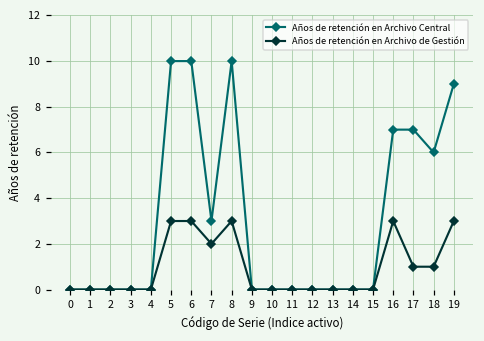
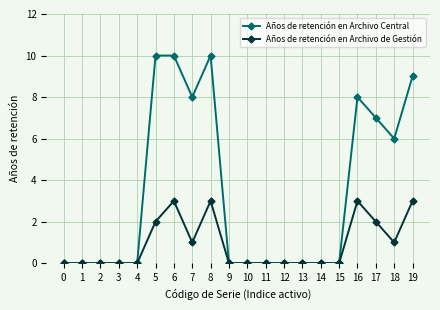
  {
    "Años de retención en Archivo Central": {
      "5": 10,
      "6": 10,
-     "7": 3,
+     "7": 8,
      "8": 10,
-     "16": 7,
+     "16": 8,
      "17": 7,
      "18": 6,
      "19": 9
    },
    "Años de retención en Archivo de Gestión": {
-     "5": 3,
+     "5": 2,
      "6": 3,
-     "7": 2,
+     "7": 1,
      "8": 3,
      "16": 3,
-     "17": 1,
+     "17": 2,
      "18": 1,
      "19": 3
    }
  }
